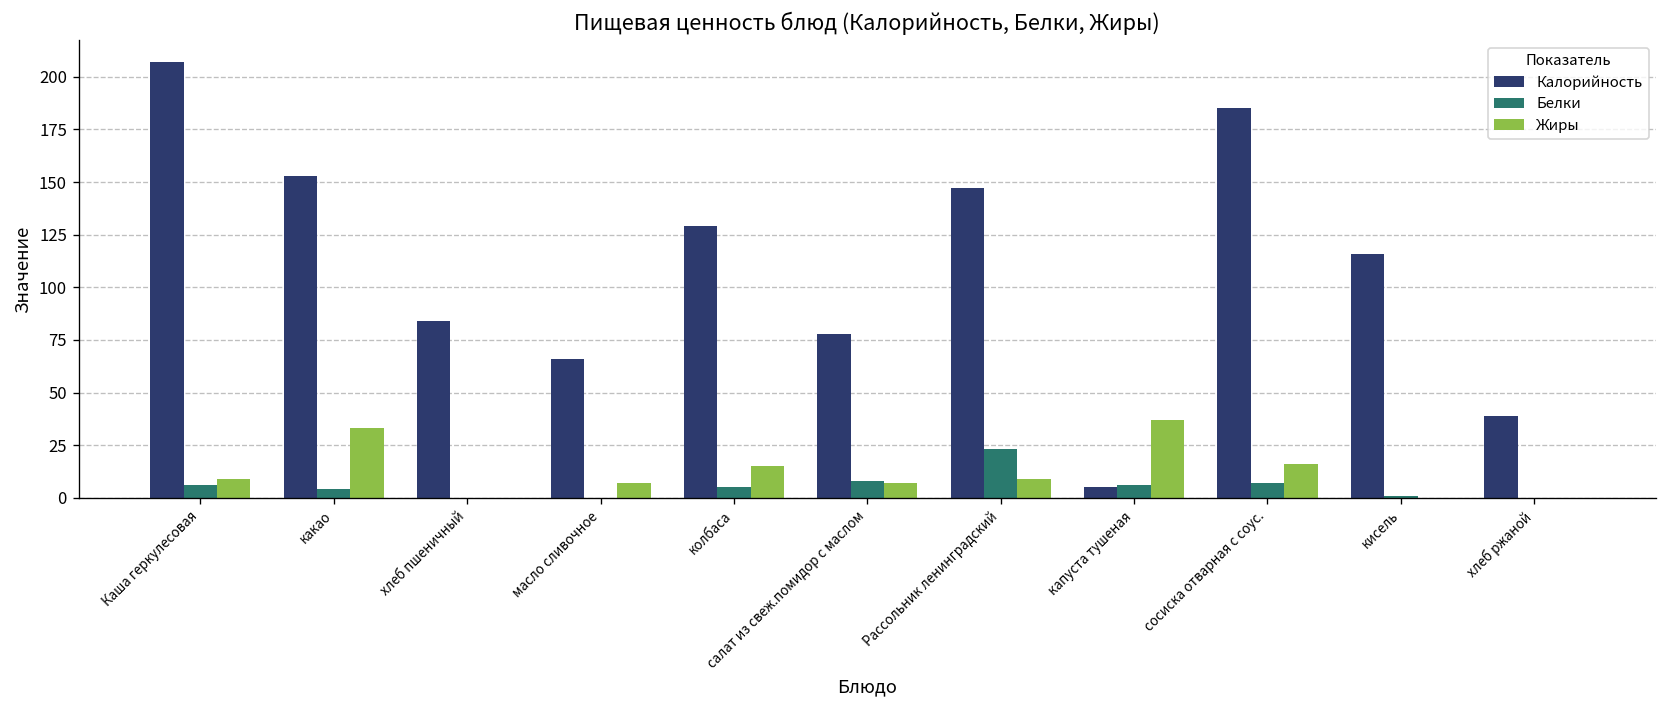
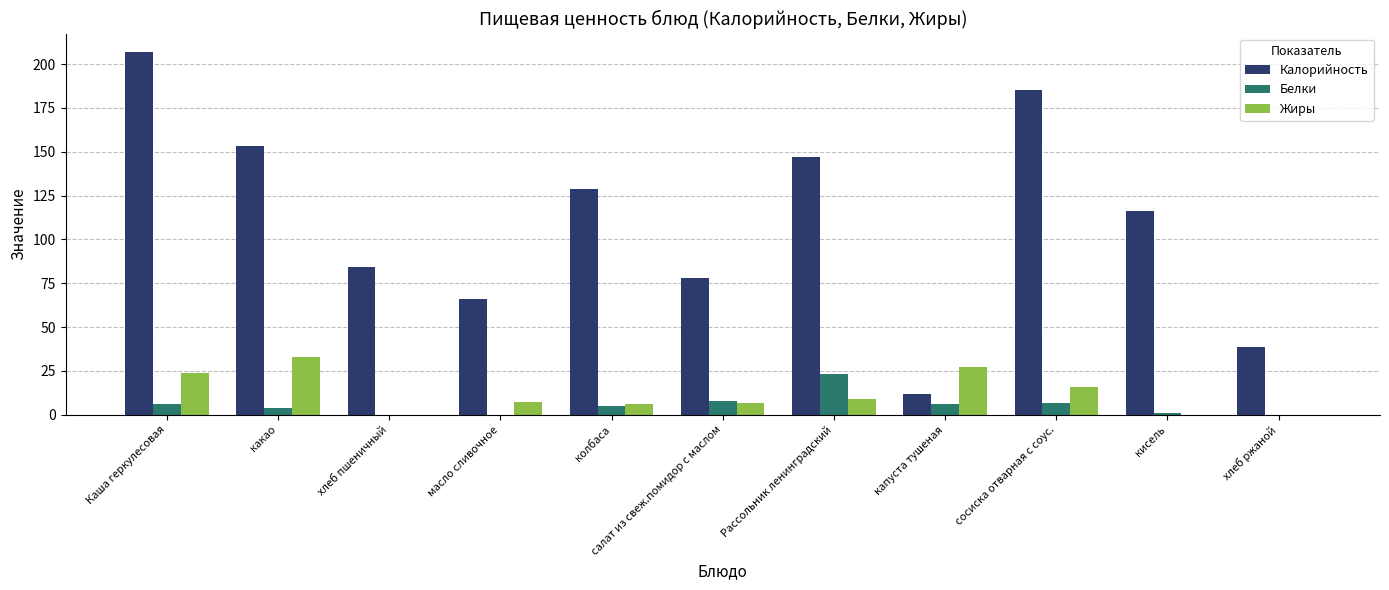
  {
    "Калорийность": {
      "Каша геркулесовая": 207,
      "какао": 153,
      "хлеб пшеничный": 84,
      "масло сливочное": 66,
      "колбаса": 129,
      "салат из свеж.помидор с маслом": 78,
      "Рассольник ленинградский": 147,
-     "капуста тушеная": 5,
+     "капуста тушеная": 12,
      "сосиска отварная с соус.": 185,
      "кисель": 116,
      "хлеб ржаной": 39
    },
    "Белки": {
      "Каша геркулесовая": 6,
      "какао": 4,
      "хлеб пшеничный": 0,
      "колбаса": 5,
      "салат из свеж.помидор с маслом": 8,
      "Рассольник ленинградский": 23,
      "капуста тушеная": 6,
      "сосиска отварная с соус.": 7,
      "хлеб ржаной": 0
    },
    "Жиры": {
-     "Каша геркулесовая": 9,
+     "Каша геркулесовая": 24,
      "какао": 33,
      "хлеб пшеничный": 0,
      "масло сливочное": 7,
-     "колбаса": 15,
+     "колбаса": 6,
      "салат из свеж.помидор с маслом": 7,
      "Рассольник ленинградский": 9,
-     "капуста тушеная": 37,
+     "капуста тушеная": 27,
      "сосиска отварная с соус.": 16,
      "кисель": 0,
      "хлеб ржаной": 0
    }
  }
